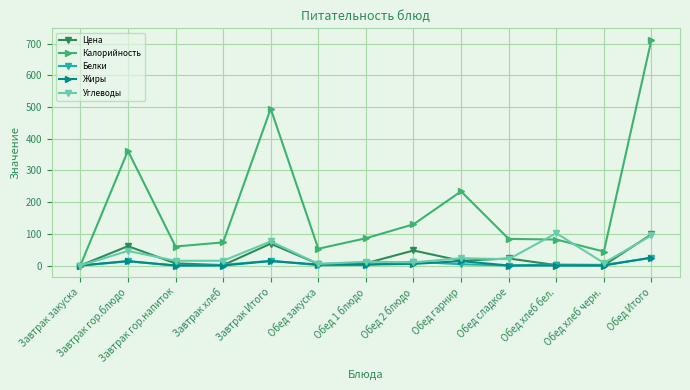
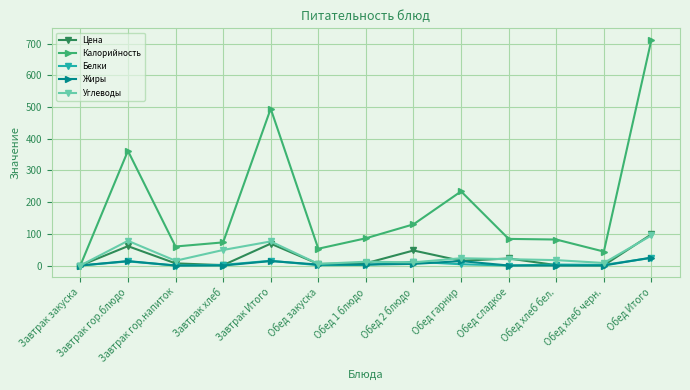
  {
    "Углеводы": {
-     "Завтрак гор.блюдо": 50,
+     "Завтрак гор.блюдо": 80,
      "Завтрак гор.напиток": 20,
-     "Завтрак хлеб": 20,
+     "Завтрак хлеб": 50,
      "Обед гарнир": 20,
-     "Обед хлеб бел.": 100
+     "Обед хлеб бел.": 20
    }
  }
